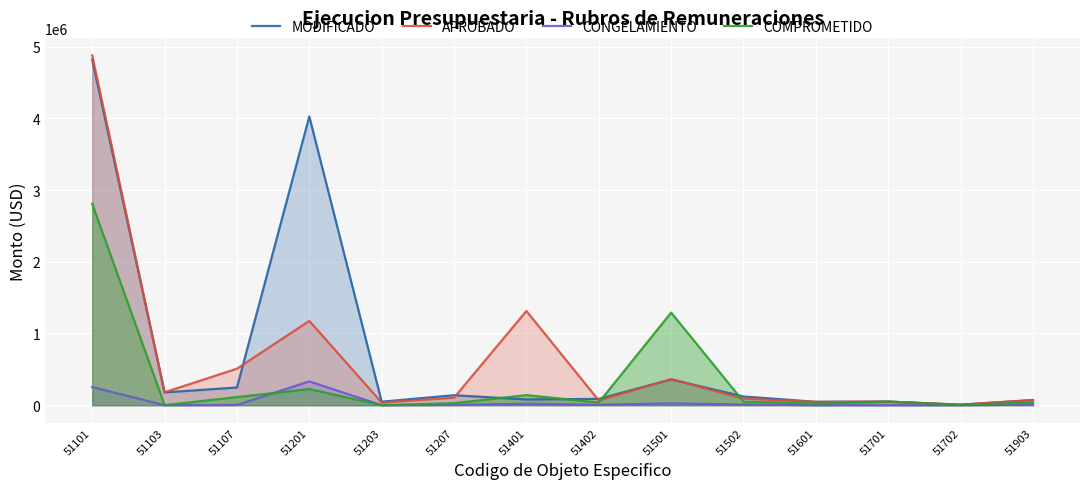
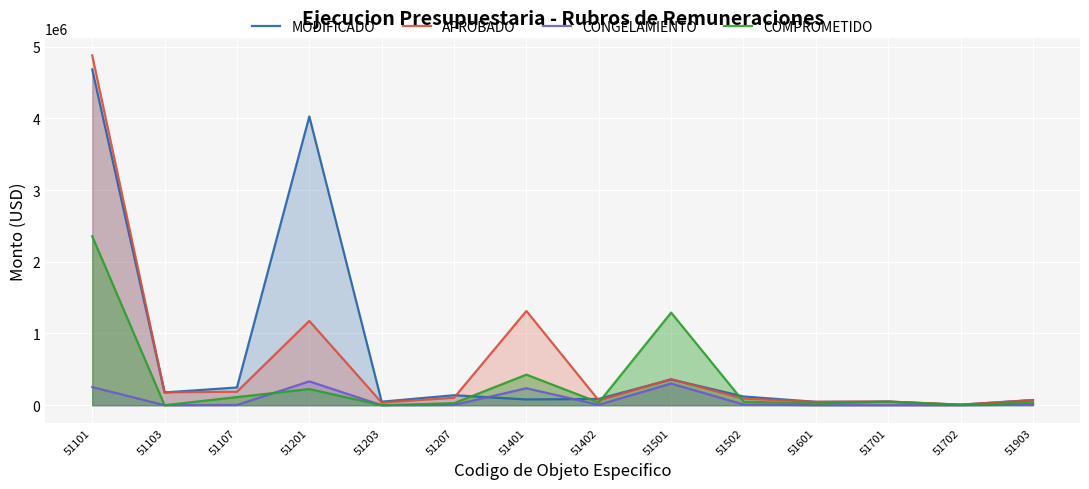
  {
    "MODIFICADO": {
-     "51101": 4800000,
+     "51101": 4700000,
      "51107": 200000,
      "51201": 4000000,
      "51401": 100000
    },
    "APROBADO": {
      "51101": 4900000,
-     "51107": 500000,
+     "51107": 200000,
      "51201": 1200000,
      "51401": 1300000
    },
    "CONGELAMIENTO": {
      "51101": 300000,
      "51107": 0,
      "51201": 300000,
-     "51401": 0,
-     "51501": 0,
+     "51401": 200000,
+     "51501": 300000,
      "51502": 0,
      "51701": 0
    },
    "COMPROMETIDO": {
-     "51101": 2800000,
+     "51101": 2400000,
      "51107": 100000,
      "51201": 200000,
-     "51401": 100000,
+     "51401": 400000,
      "51501": 1300000,
      "51502": 0
    }
  }
